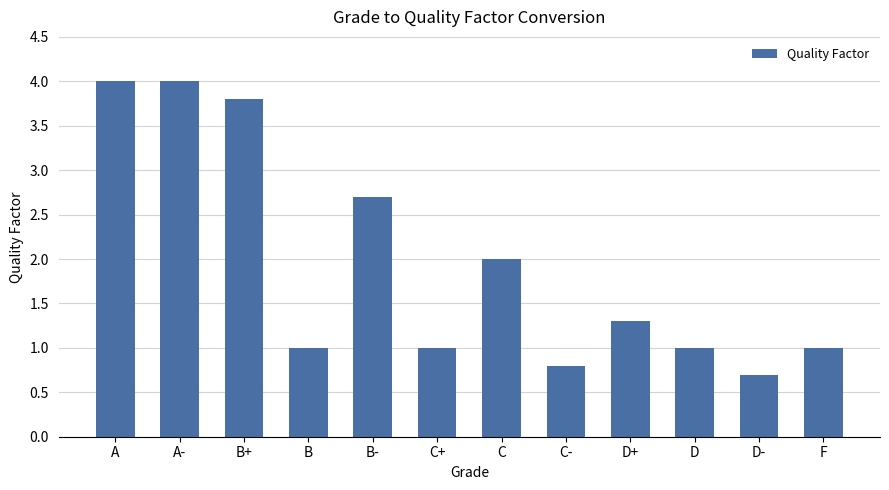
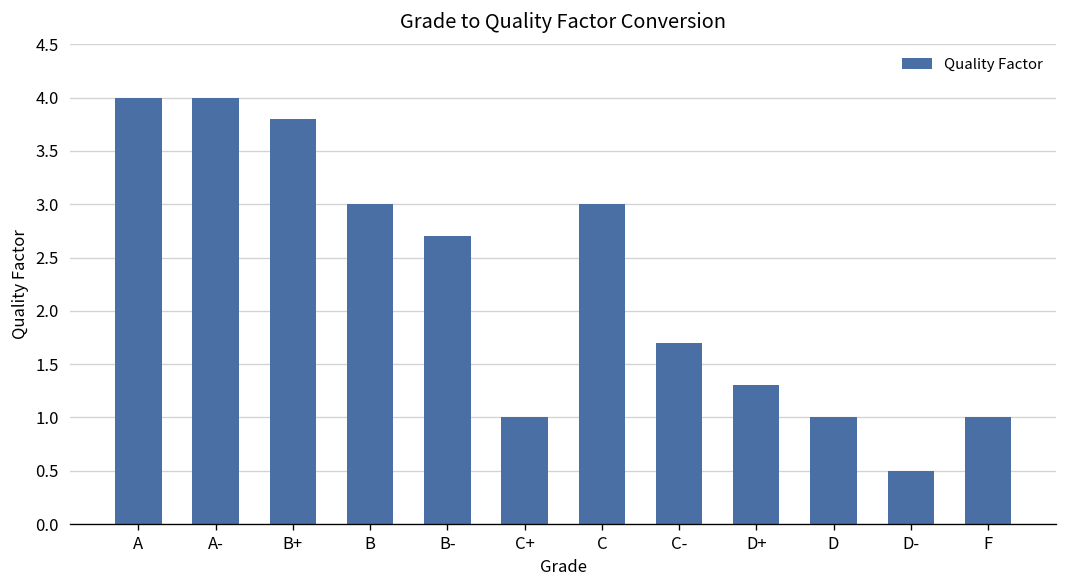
  {
    "A": 4.0,
    "A-": 4.0,
    "B+": 3.8,
-   "B": 1,
+   "B": 3,
    "B-": 2.7,
    "C+": 1.0,
-   "C": 2,
-   "C-": 0.8,
+   "C": 3,
+   "C-": 1.7,
    "D+": 1.3,
    "D": 1.0,
-   "D-": 0.7,
+   "D-": 0.5,
    "F": 1.0
  }
